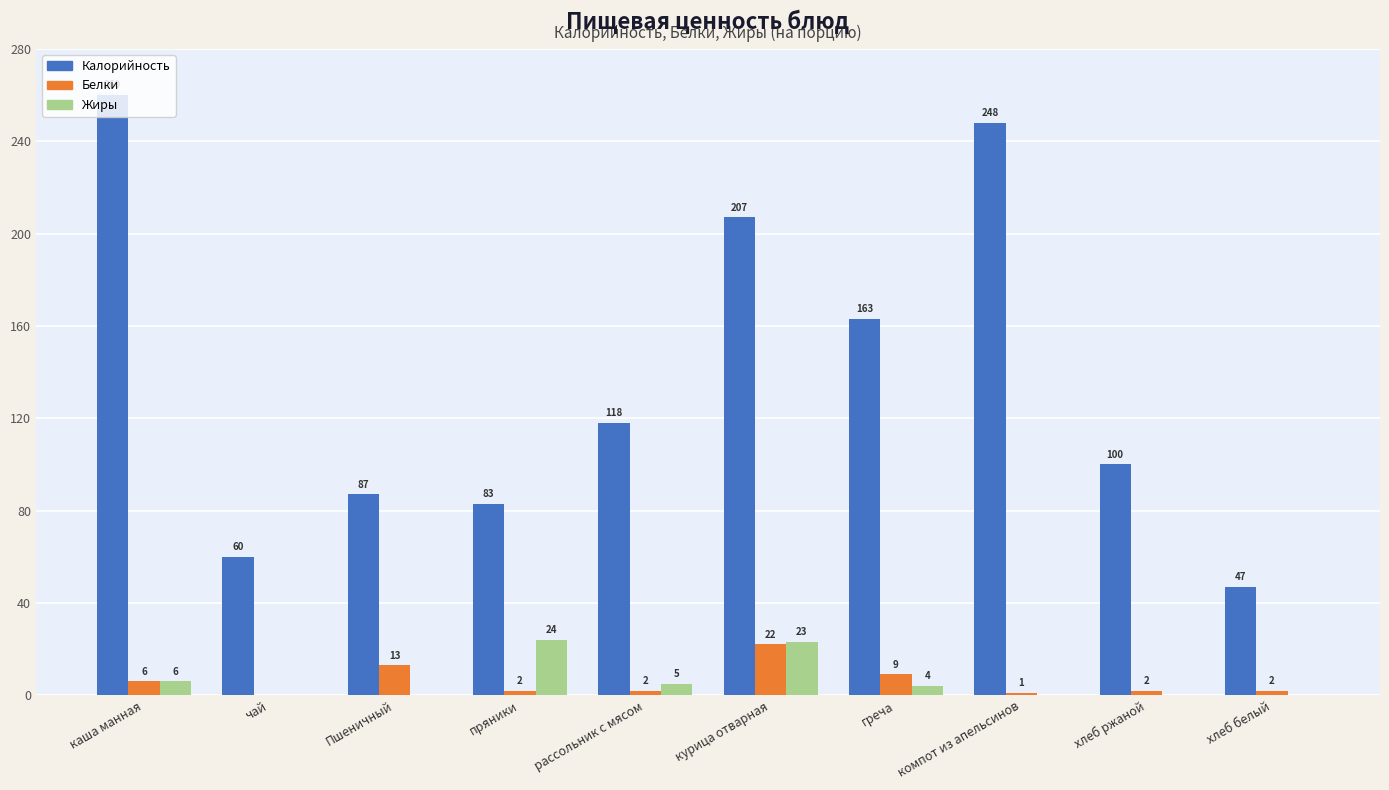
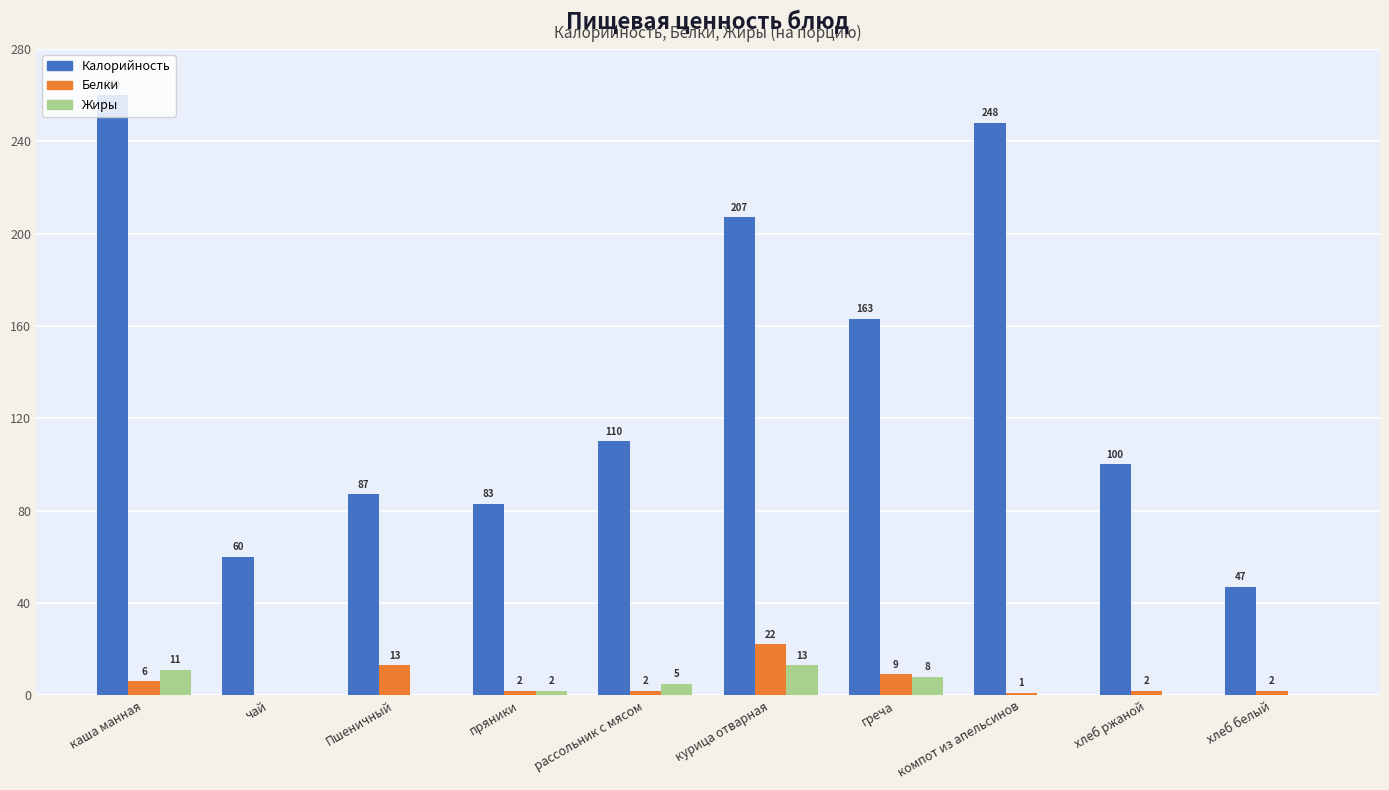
  {
    "Калорийность": {
      "чай": 60,
      "Пшеничный": 87,
      "пряники": 83,
-     "рассольник с мясом": 118,
+     "рассольник с мясом": 110,
      "курица отварная": 207,
      "греча": 163,
      "компот из апельсинов": 248,
      "хлеб ржаной": 100,
      "хлеб белый": 47
    },
    "Белки": {
      "каша манная": 6,
      "Пшеничный": 13,
      "пряники": 2,
      "рассольник с мясом": 2,
      "курица отварная": 22,
      "греча": 9,
      "компот из апельсинов": 1,
      "хлеб ржаной": 2,
      "хлеб белый": 2
    },
    "Жиры": {
-     "каша манная": 6,
-     "пряники": 24,
+     "каша манная": 11,
+     "пряники": 2,
      "рассольник с мясом": 5,
-     "курица отварная": 23,
-     "греча": 4
+     "курица отварная": 13,
+     "греча": 8
    }
  }
